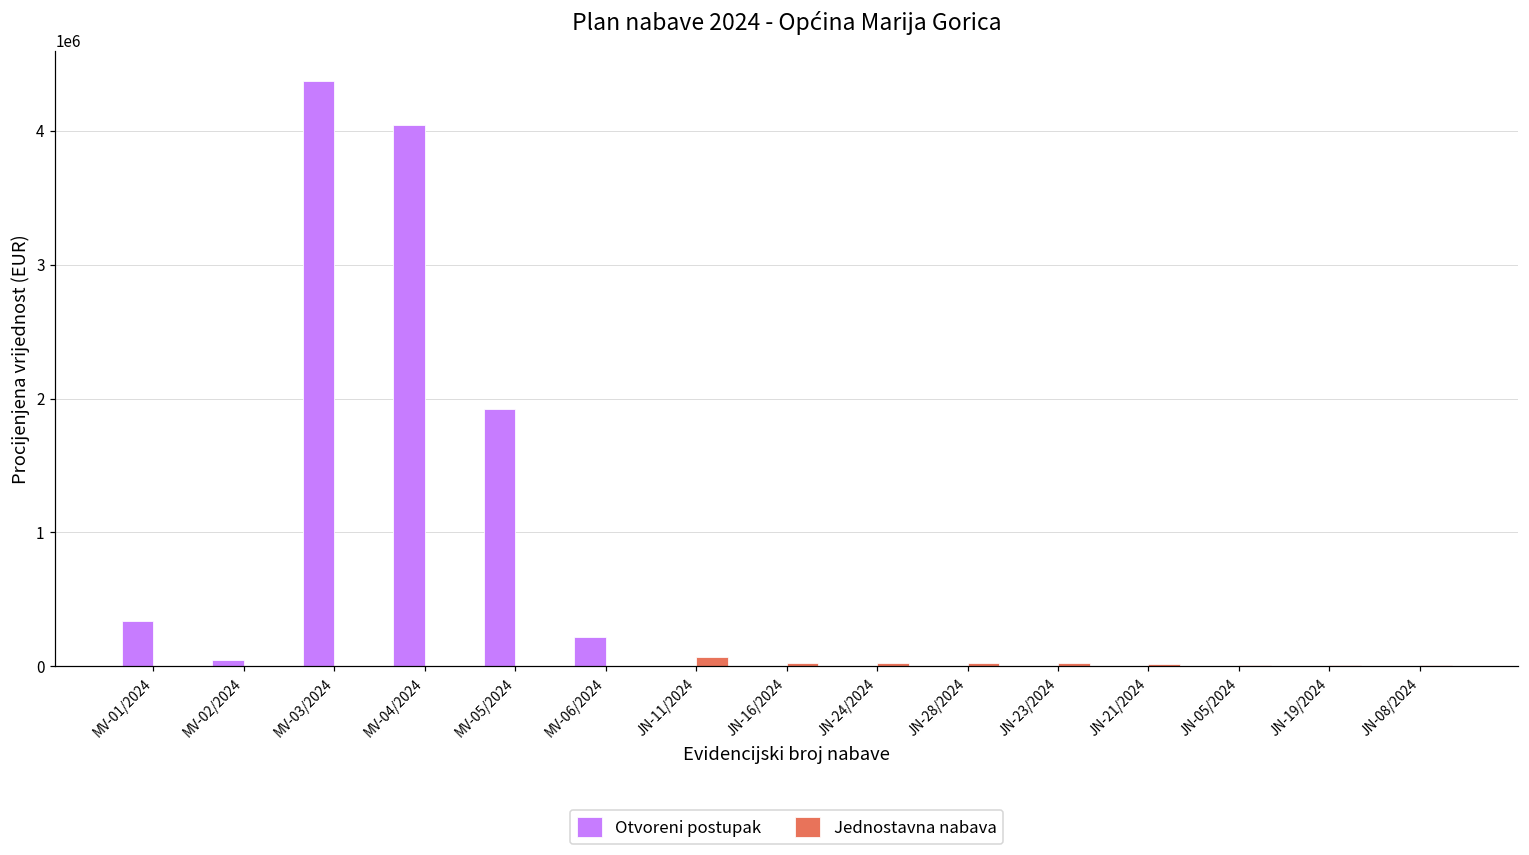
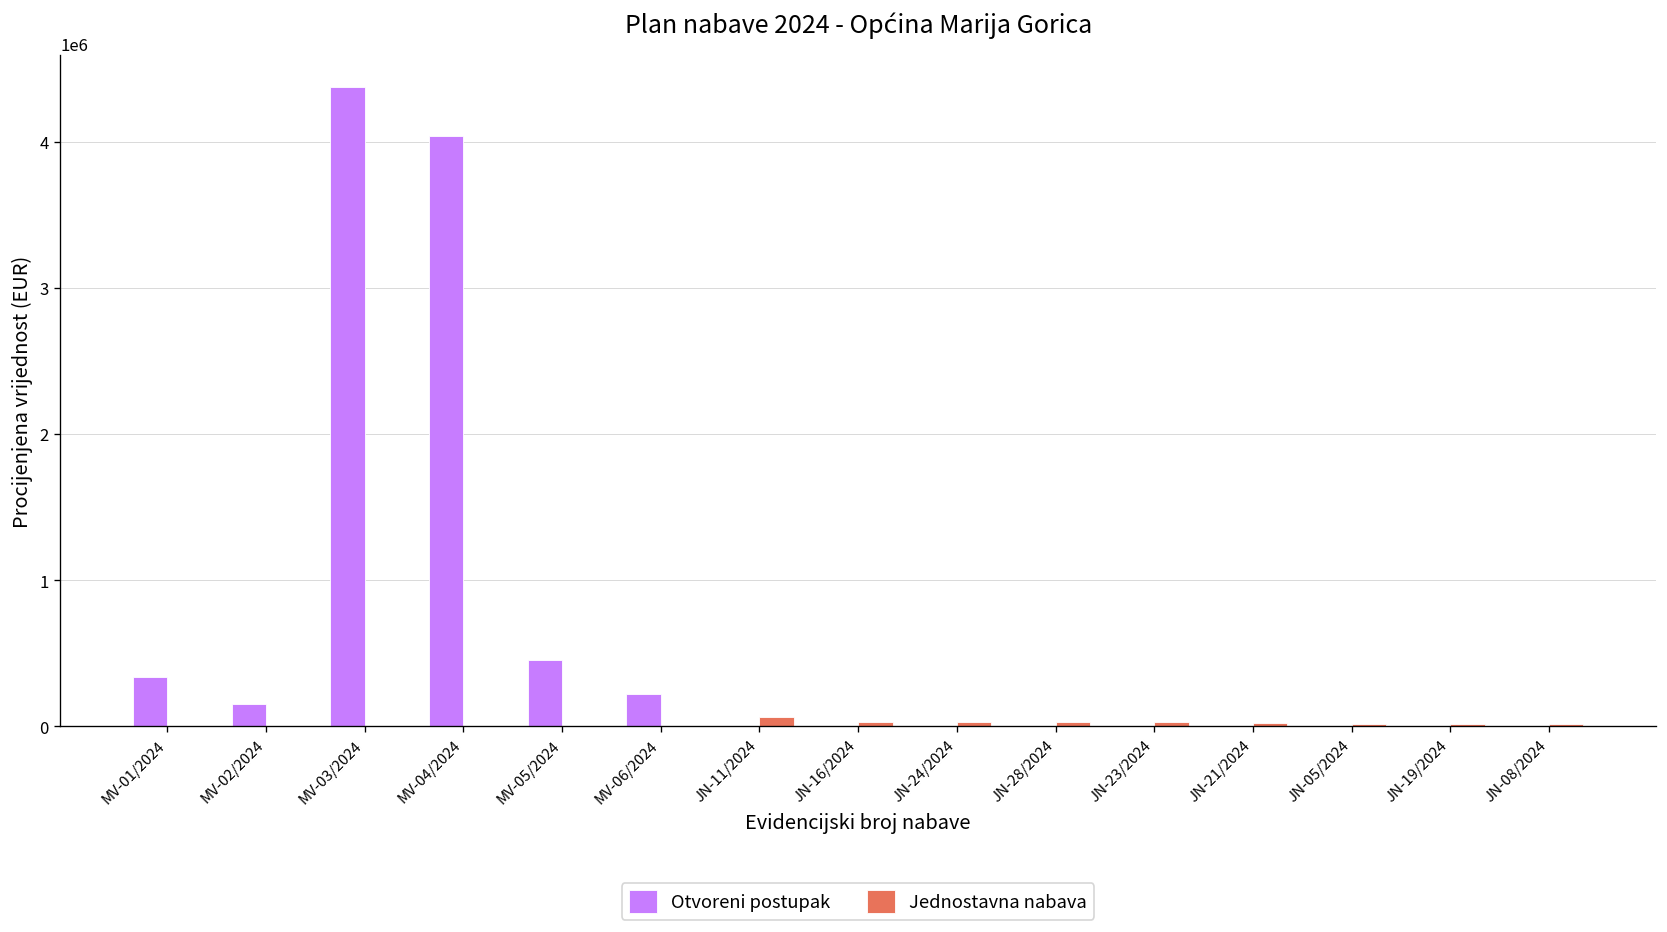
  {
    "Otvoreni postupak": {
      "MV-01/2024": 340000,
-     "MV-02/2024": 50000,
+     "MV-02/2024": 150000,
      "MV-03/2024": 4370000,
      "MV-04/2024": 4040000,
-     "MV-05/2024": 1920000,
+     "MV-05/2024": 450000,
      "MV-06/2024": 220000,
      "JN-11/2024": 0,
      "JN-16/2024": 0,
      "JN-24/2024": 0,
      "JN-28/2024": 0,
      "JN-23/2024": 0,
      "JN-21/2024": 0,
      "JN-05/2024": 0,
      "JN-19/2024": 0,
      "JN-08/2024": 0
    },
    "Jednostavna nabava": {
      "MV-01/2024": 0,
      "MV-02/2024": 0,
      "MV-03/2024": 0,
      "MV-04/2024": 0,
      "MV-05/2024": 0,
      "MV-06/2024": 0,
      "JN-11/2024": 70000,
      "JN-16/2024": 30000,
      "JN-24/2024": 30000,
      "JN-28/2024": 30000,
      "JN-23/2024": 30000
    }
  }
